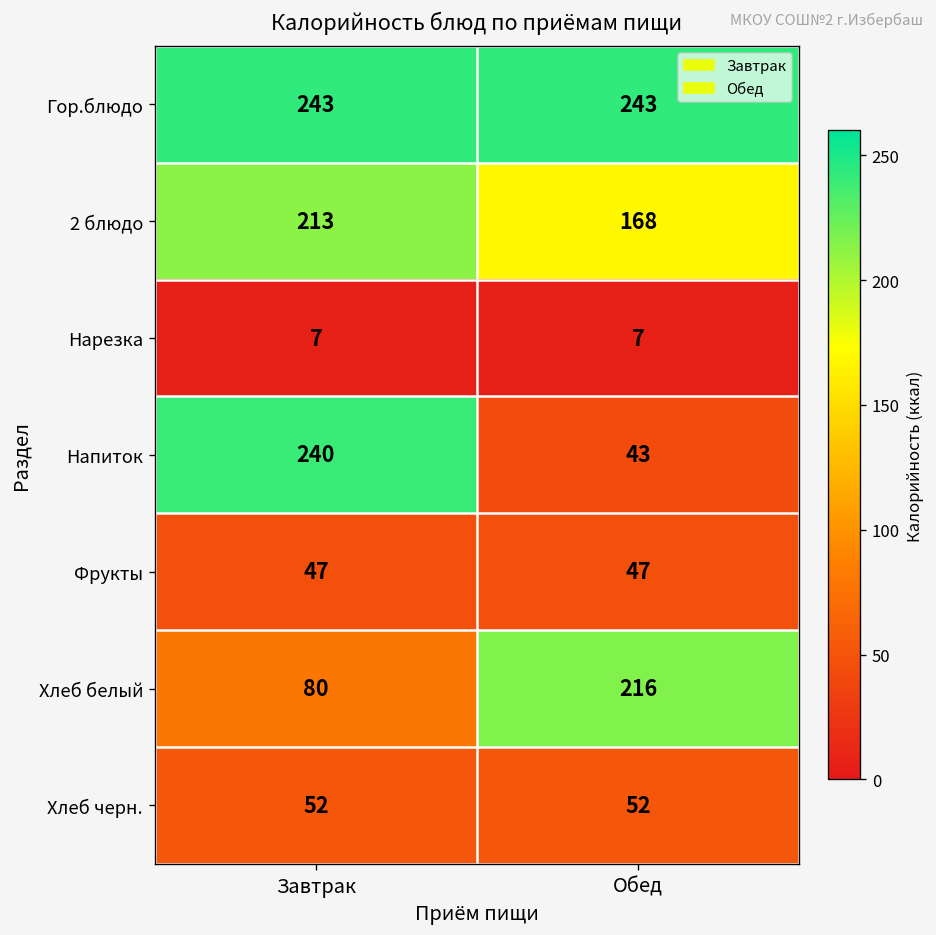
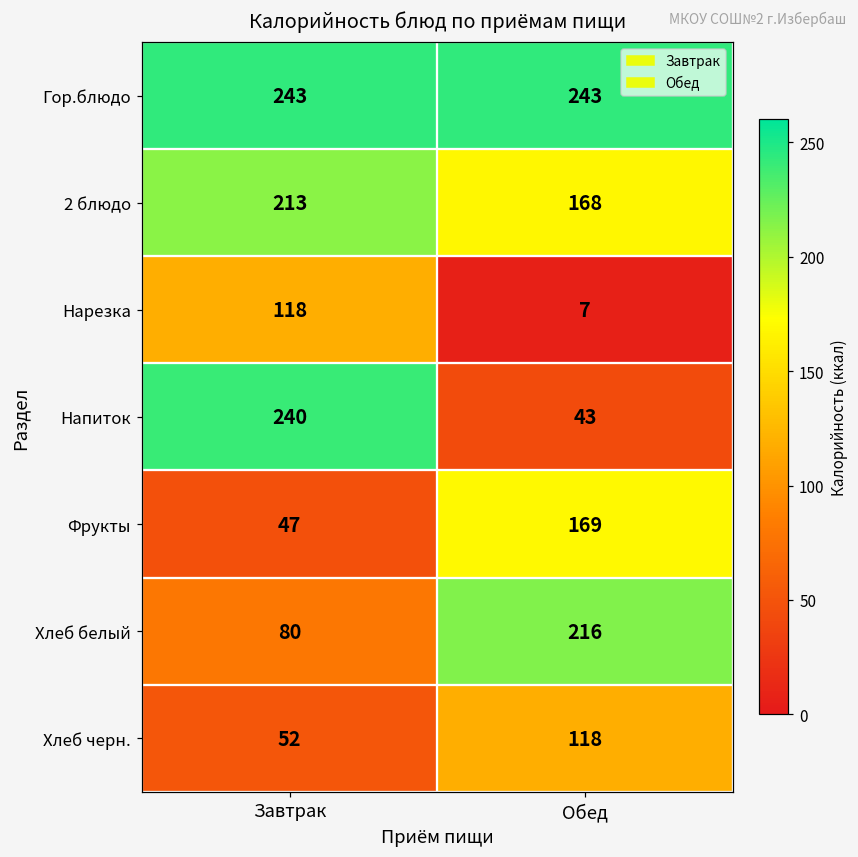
  {
    "Гор.блюдо": {
      "Завтрак": 243,
      "Обед": 243
    },
    "2 блюдо": {
      "Завтрак": 213,
      "Обед": 168
    },
    "Нарезка": {
-     "Завтрак": 7,
+     "Завтрак": 118,
      "Обед": 7
    },
    "Напиток": {
      "Завтрак": 240,
      "Обед": 43
    },
    "Фрукты": {
      "Завтрак": 47,
-     "Обед": 47
+     "Обед": 169
    },
    "Хлеб белый": {
      "Завтрак": 80,
      "Обед": 216
    },
    "Хлеб черн.": {
      "Завтрак": 52,
-     "Обед": 52
+     "Обед": 118
    }
  }
